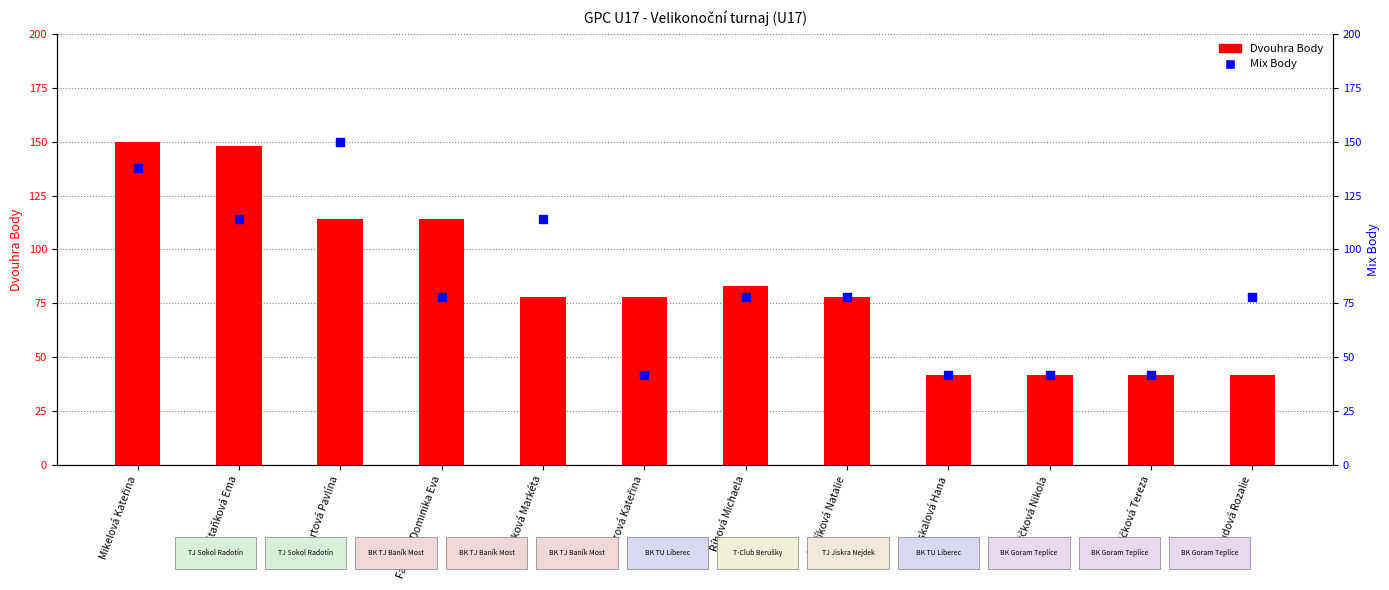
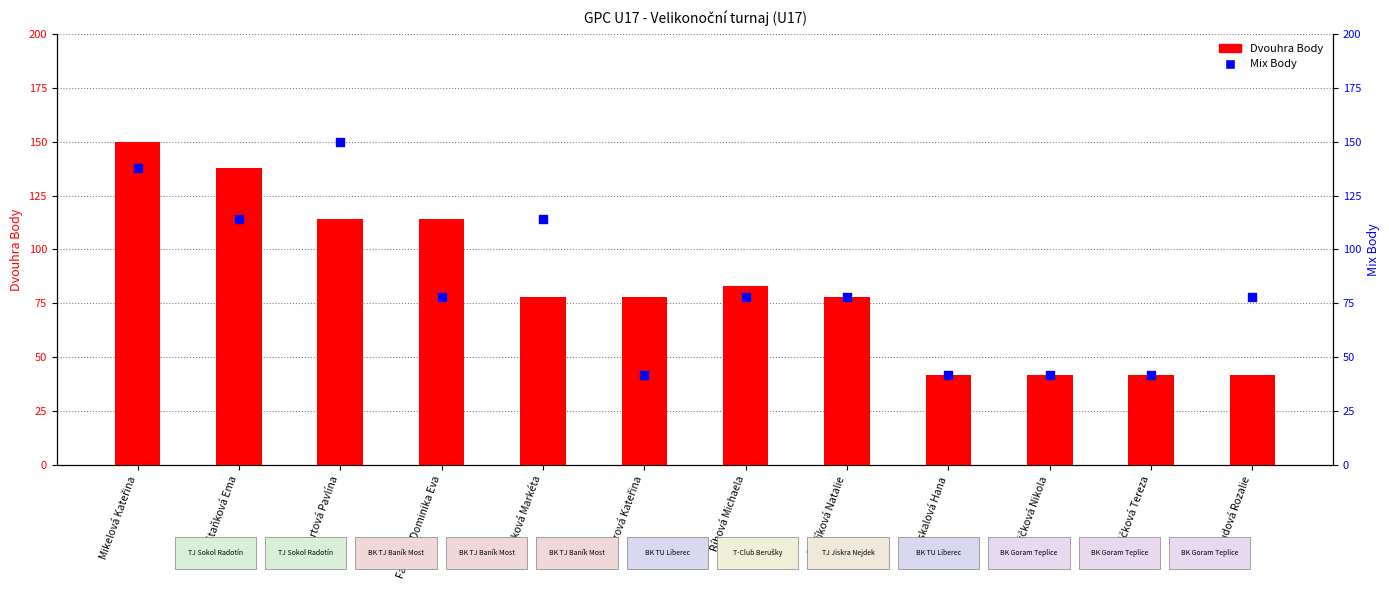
  {
    "Dvouhra Body": {
      "Mikelová Kateřina": 150,
-     "Staňková Ema": 148,
+     "Staňková Ema": 138,
      "Říhová Michaela": 83
    }
  }
